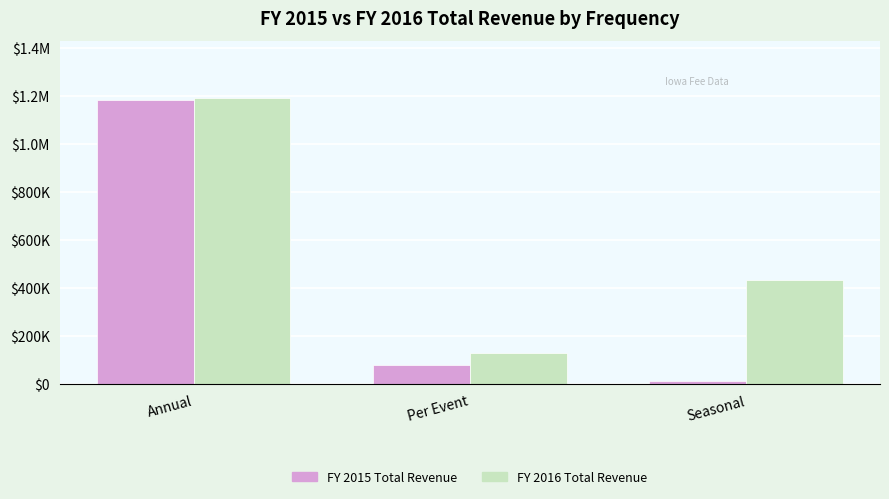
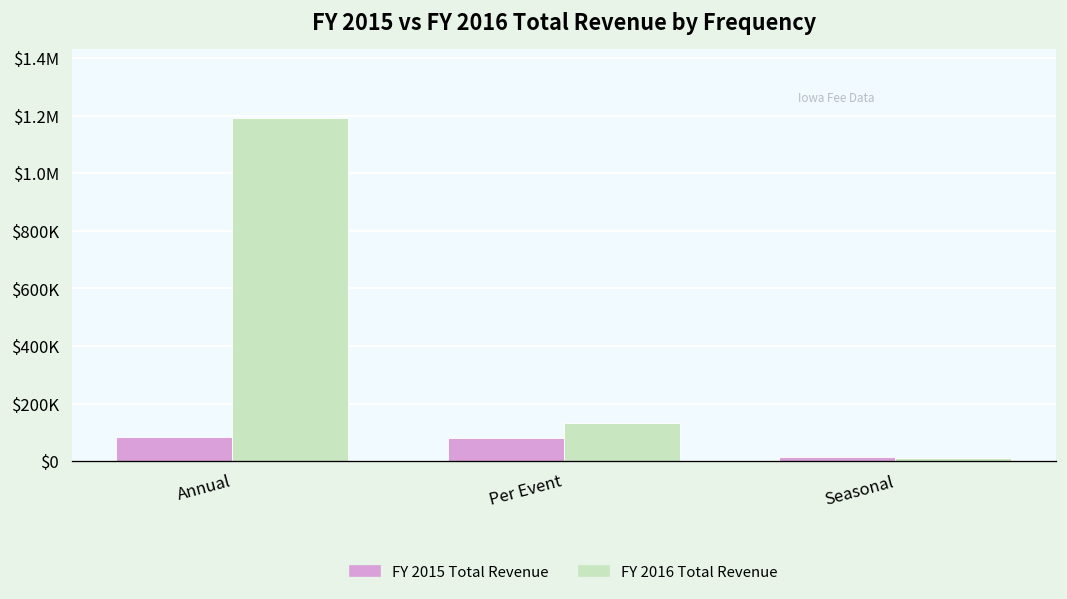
  {
    "FY 2015 Total Revenue": {
-     "Annual": "$1180000",
+     "Annual": "$90000",
      "Per Event": "$80000",
      "Seasonal": "$10000"
    },
    "FY 2016 Total Revenue": {
      "Annual": "$1190000",
      "Per Event": "$130000",
-     "Seasonal": "$430000"
+     "Seasonal": "$10000"
    }
  }
